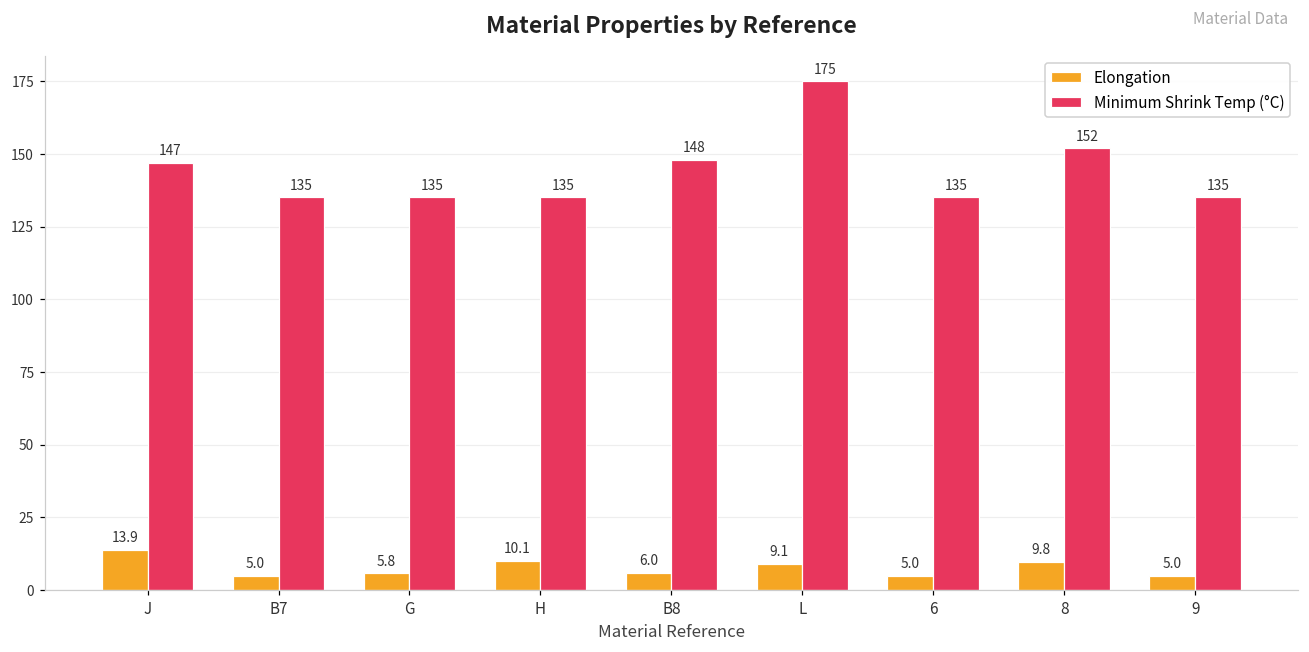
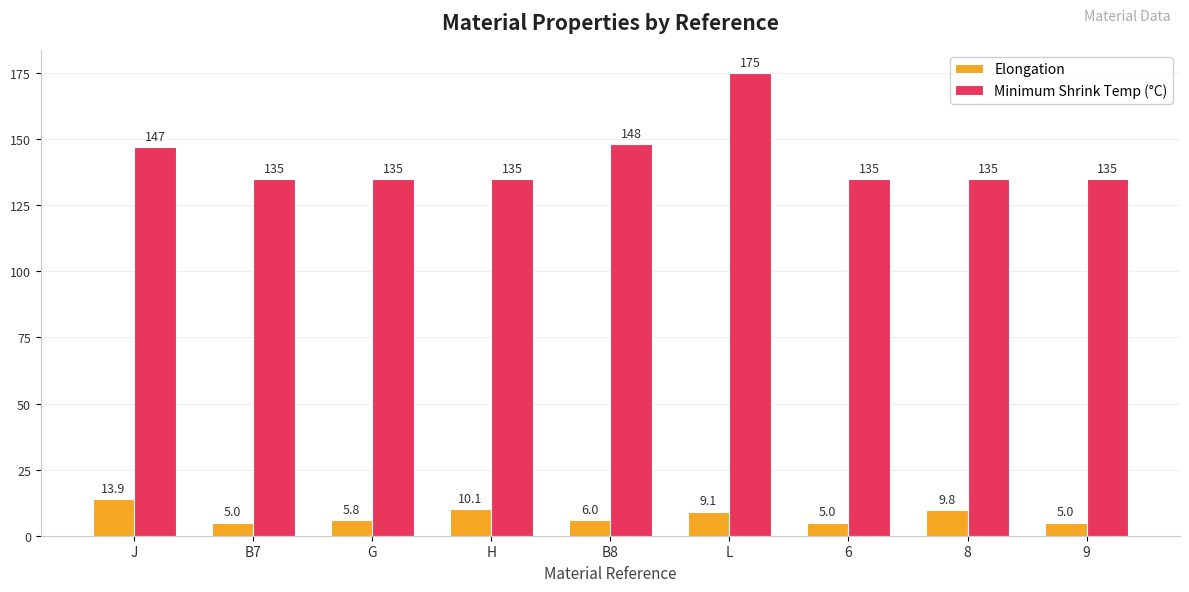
  {
    "Elongation": {
      "J": 13.9,
      "B7": 5.0,
      "G": 5.8,
      "H": 10.1,
      "B8": 6.0,
      "L": 9.1,
      "6": 5.0,
      "8": 9.8,
      "9": 5.0
    },
    "Minimum Shrink Temp (°C)": {
      "J": 147,
      "B7": 135,
      "G": 135,
      "H": 135,
      "B8": 148,
      "L": 175,
      "6": 135,
-     "8": 152,
+     "8": 135,
      "9": 135
    }
  }
